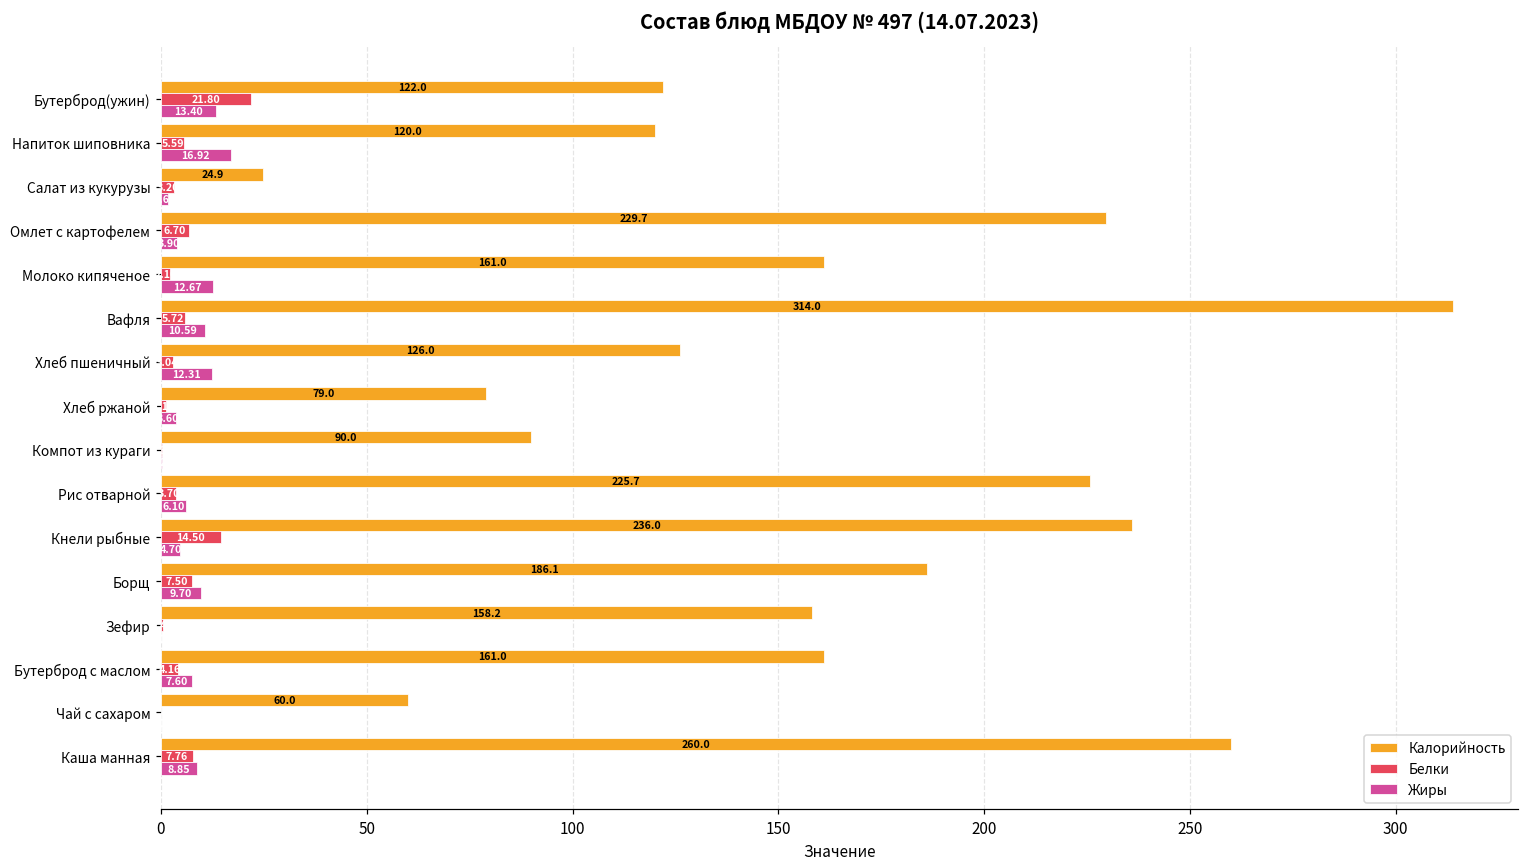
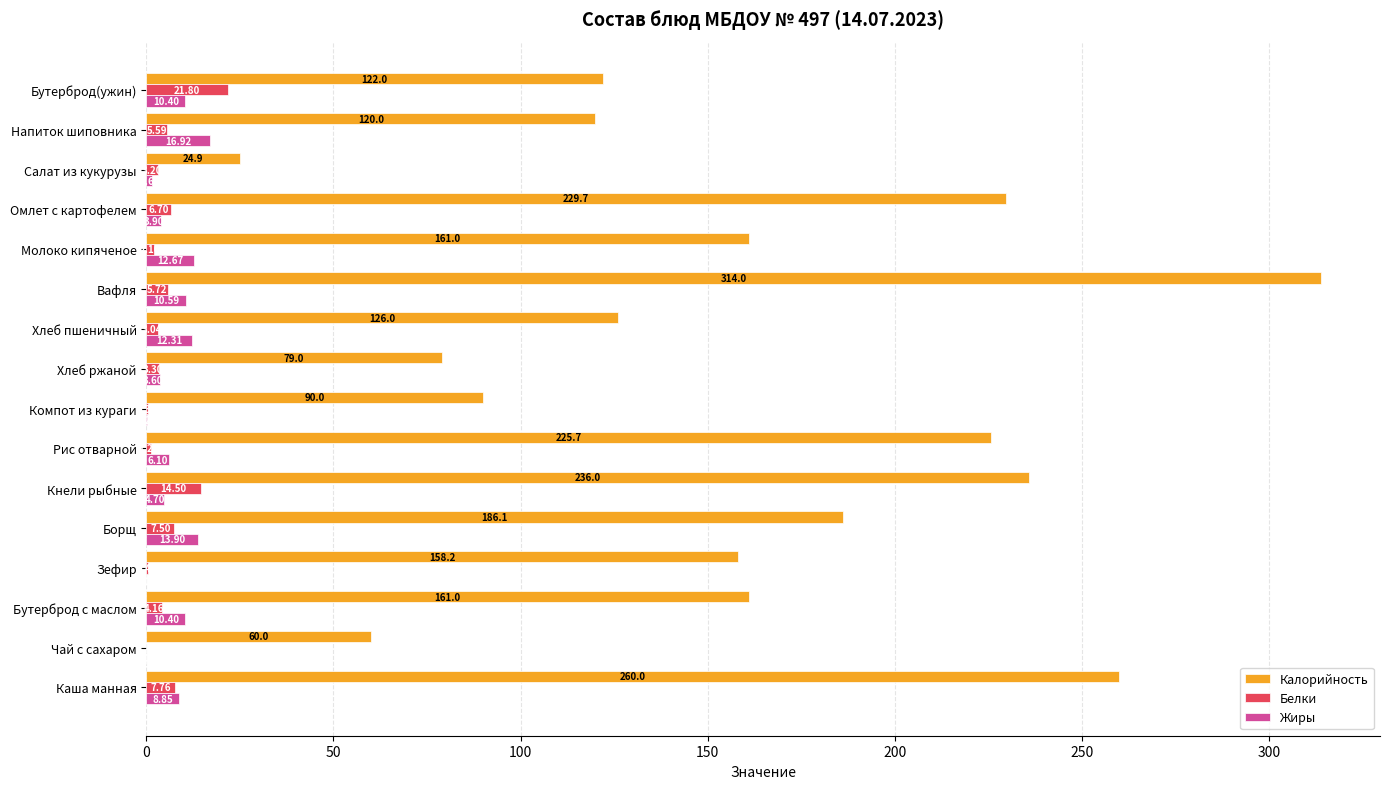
  {
    "Калорийность": {
      "Бутерброд(ужин)": 122.0,
      "Напиток шиповника": 120.0,
      "Салат из кукурузы": 24.9,
      "Омлет с картофелем": 229.7,
      "Молоко кипяченое": 161.0,
      "Вафля": 314.0,
      "Хлеб пшеничный": 126.0,
      "Хлеб ржаной": 79.0,
      "Компот из кураги": 90.0,
      "Рис отварной": 225.7,
      "Кнели рыбные": 236.0,
      "Борщ": 186.1,
      "Зефир": 158.2,
      "Бутерброд с маслом": 161.0,
      "Чай с сахаром": 60.0,
      "Каша манная": 260.0
    },
    "Белки": {
      "Салат из кукурузы": 3,
      "Молоко кипяченое": 2,
      "Хлеб пшеничный": 3,
-     "Хлеб ржаной": 1,
-     "Рис отварной": 4,
+     "Хлеб ржаной": 3,
+     "Рис отварной": 1,
      "Чай с сахаром": 0
    },
    "Жиры": {
-     "Бутерброд(ужин)": 13.40,
+     "Бутерброд(ужин)": 10.40,
      "Напиток шиповника": 16.92,
      "Молоко кипяченое": 12.67,
      "Вафля": 10.59,
      "Хлеб пшеничный": 12.31,
      "Рис отварной": 6.10,
      "Кнели рыбные": 4.70,
-     "Борщ": 9.70,
-     "Бутерброд с маслом": 7.60,
+     "Борщ": 13.90,
+     "Бутерброд с маслом": 10.40,
      "Каша манная": 8.85
    }
  }
